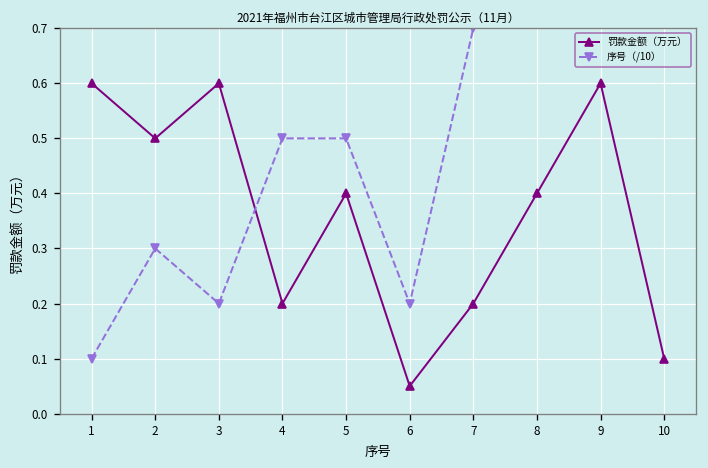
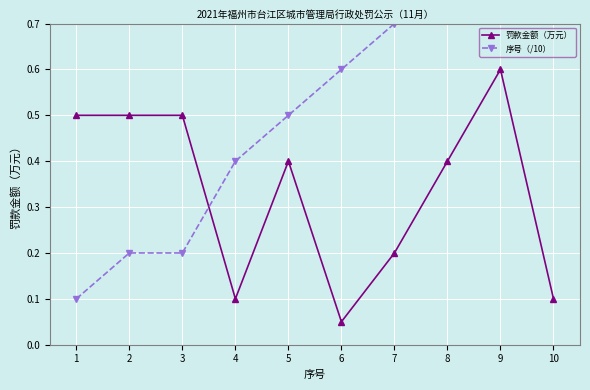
  {
    "罚款金额（万元）": {
-     "1": 0.6,
+     "1": 0.5,
      "2": 0.5,
-     "3": 0.6,
-     "4": 0.2,
+     "3": 0.5,
+     "4": 0.1,
      "5": 0.4,
      "6": 0.05,
      "7": 0.2,
      "8": 0.4,
      "9": 0.6,
      "10": 0.1
    },
    "序号（/10）": {
      "1": 0.10,
-     "2": 0.30,
+     "2": 0.20,
      "3": 0.20,
-     "4": 0.50,
+     "4": 0.40,
      "5": 0.50,
-     "6": 0.20,
+     "6": 0.60,
      "7": 0.70
    }
  }
